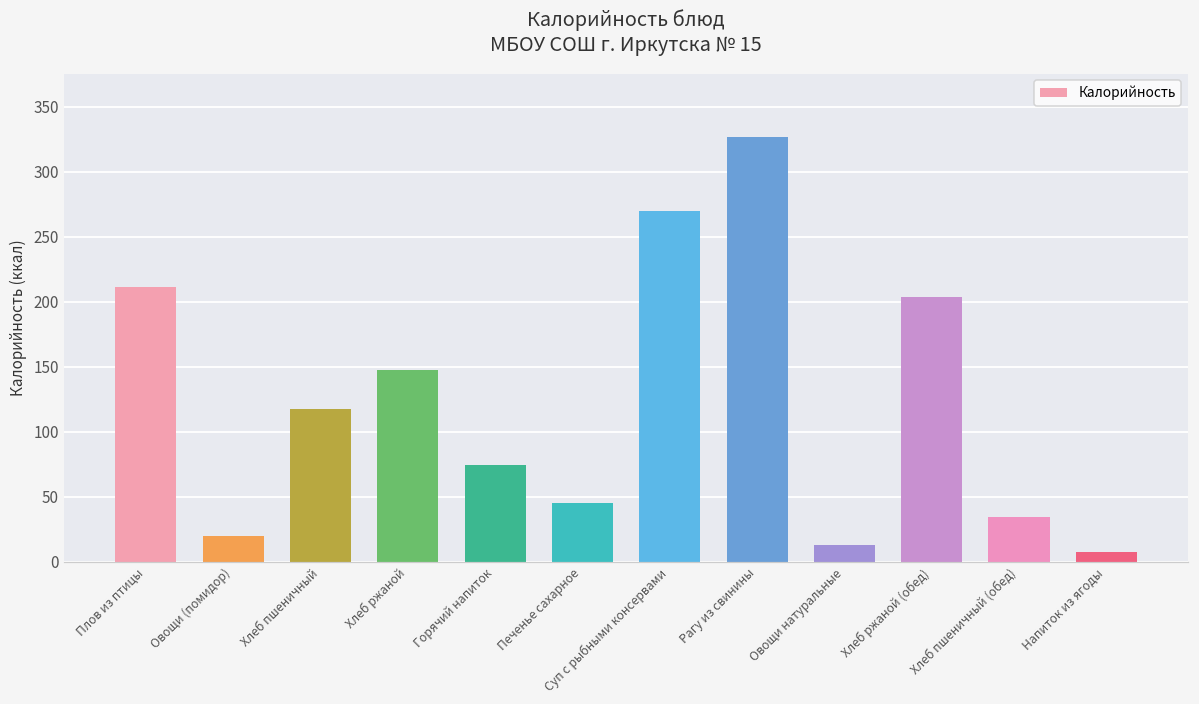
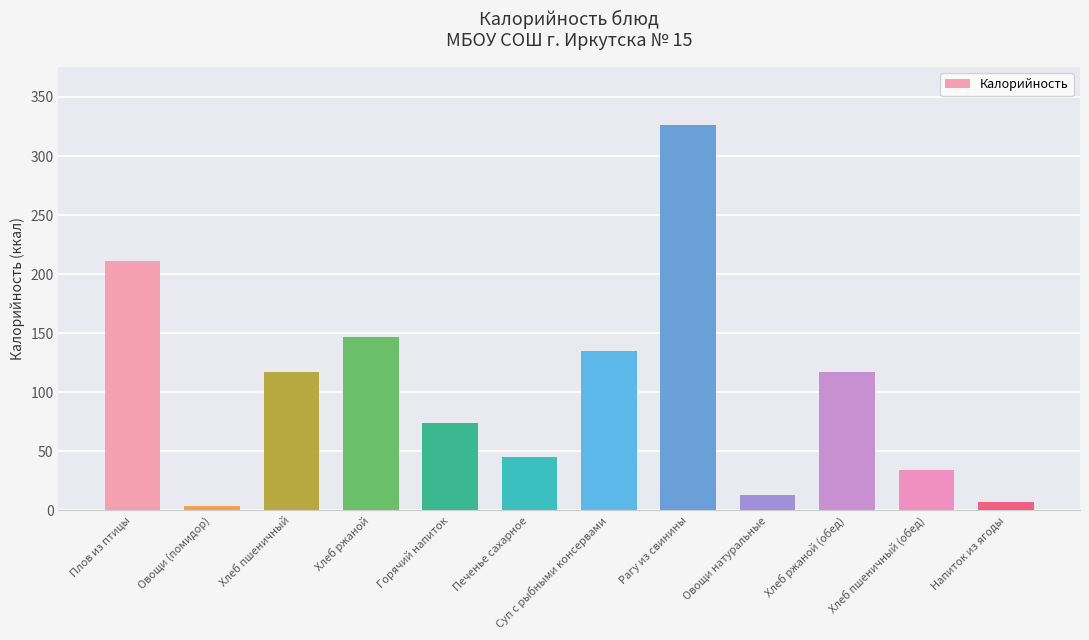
  {
    "Плов из птицы": 211,
-   "Овощи (помидор)": 19,
+   "Овощи (помидор)": 3,
    "Хлеб пшеничный": 117,
    "Хлеб ржаной": 147,
    "Горячий напиток": 74,
    "Печенье сахарное": 45,
-   "Суп с рыбными консервами": 270,
+   "Суп с рыбными консервами": 135,
    "Рагу из свинины": 327,
    "Овощи натуральные": 13,
-   "Хлеб ржаной (обед)": 203,
+   "Хлеб ржаной (обед)": 117,
    "Хлеб пшеничный (обед)": 34,
    "Напиток из ягоды": 8
  }
